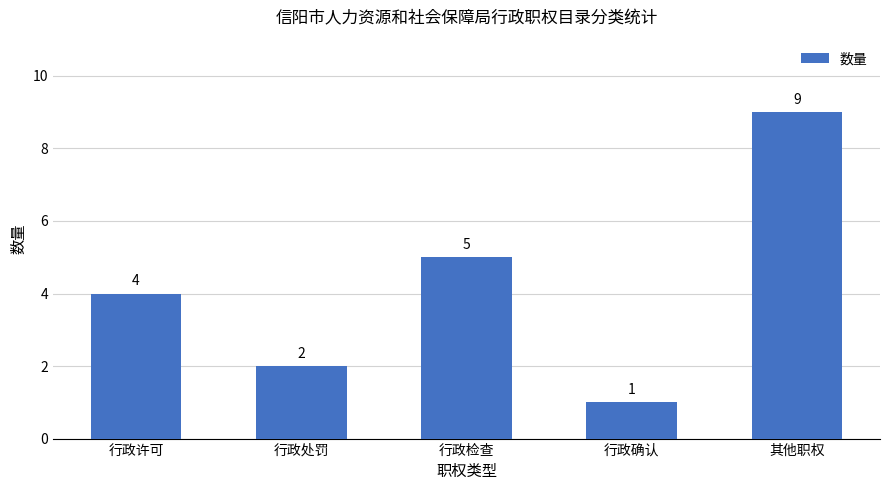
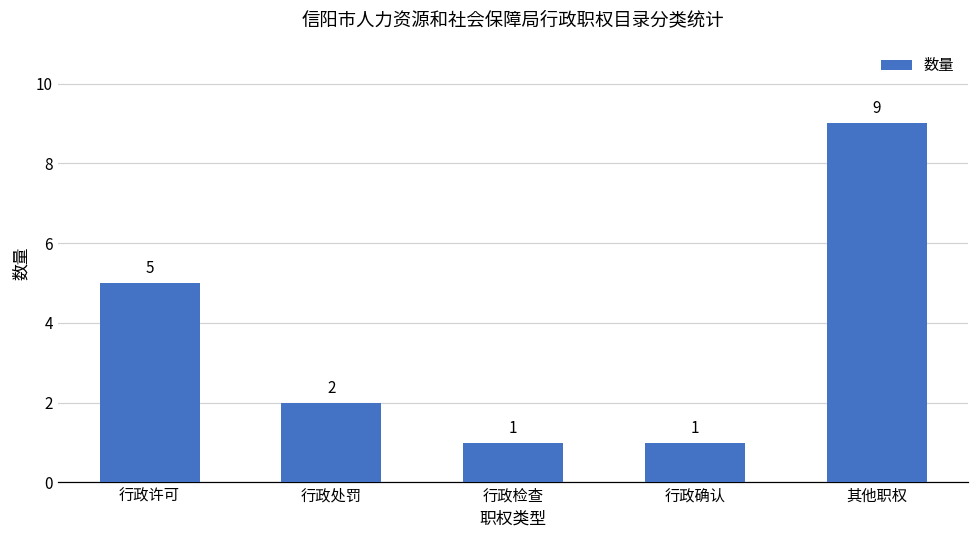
  {
-   "行政许可": 4,
+   "行政许可": 5,
    "行政处罚": 2,
-   "行政检查": 5,
+   "行政检查": 1,
    "行政确认": 1,
    "其他职权": 9
  }
